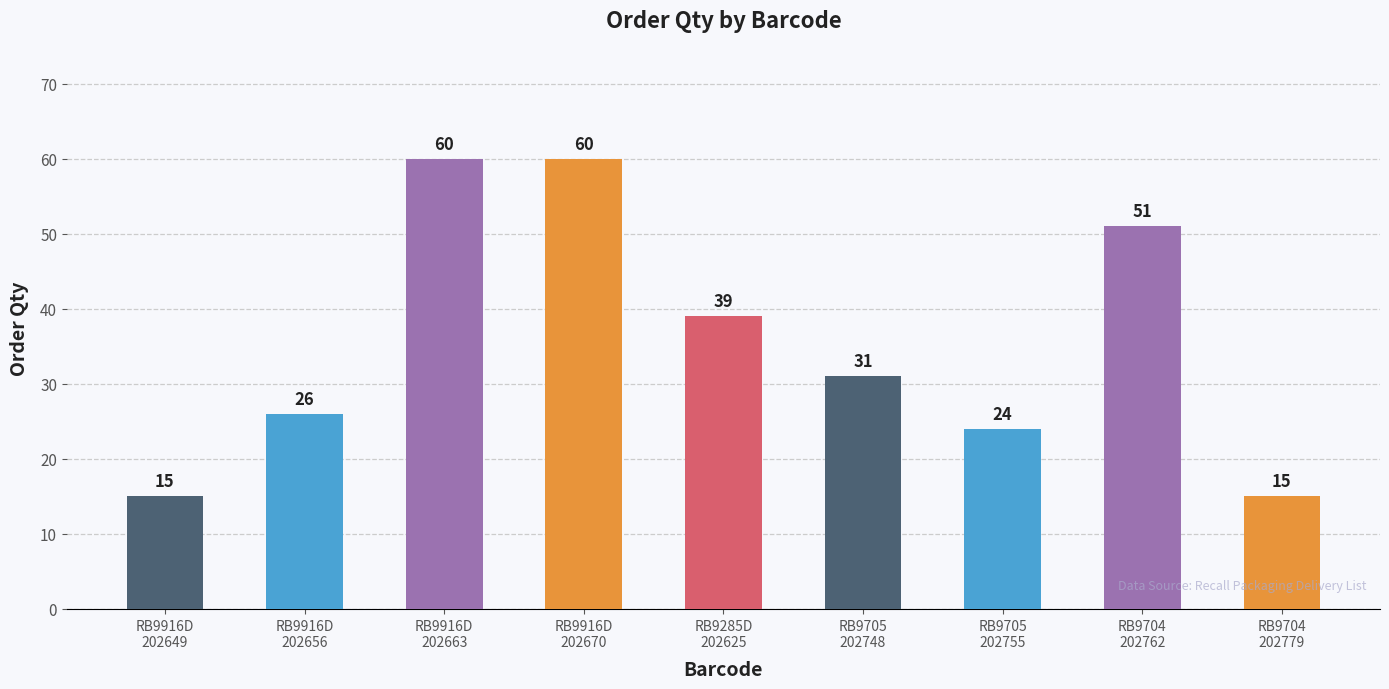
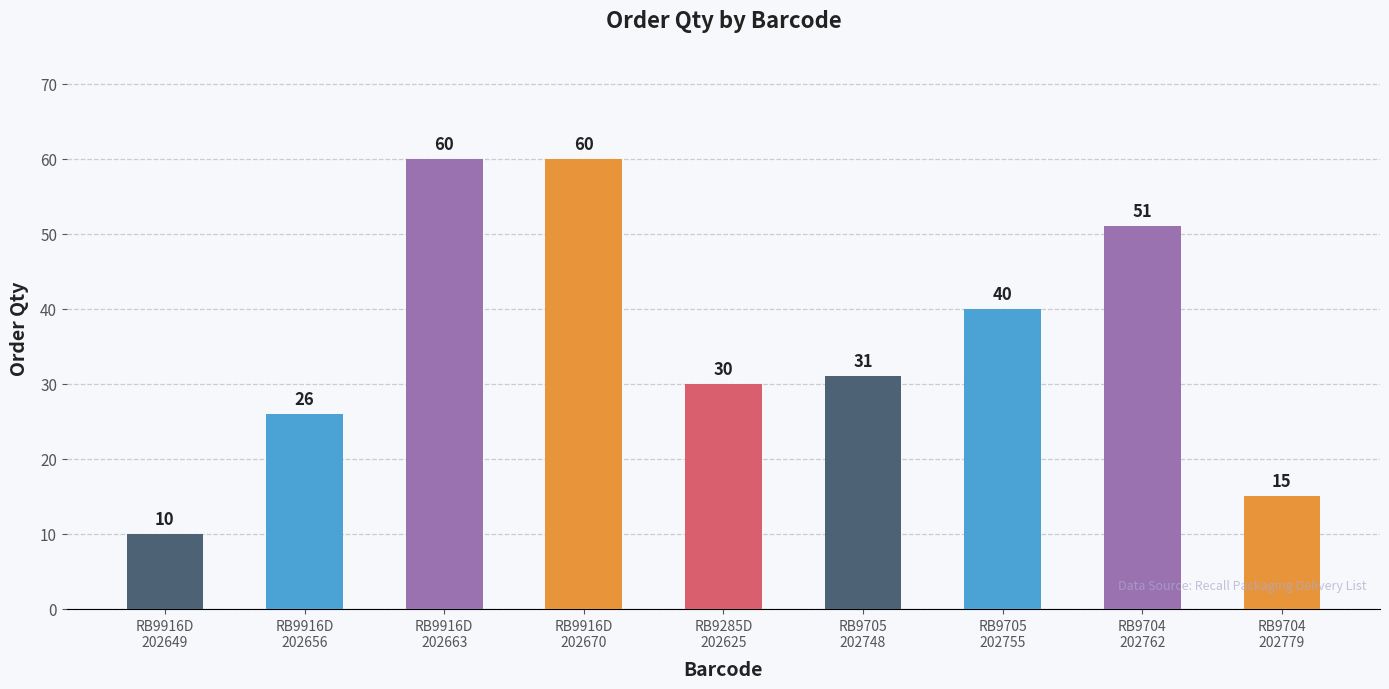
  {
-   "RB9916D 202649": 15,
+   "RB9916D 202649": 10,
    "RB9916D 202656": 26,
    "RB9916D 202663": 60,
    "RB9916D 202670": 60,
-   "RB9285D 202625": 39,
+   "RB9285D 202625": 30,
    "RB9705 202748": 31,
-   "RB9705 202755": 24,
+   "RB9705 202755": 40,
    "RB9704 202762": 51,
    "RB9704 202779": 15
  }
